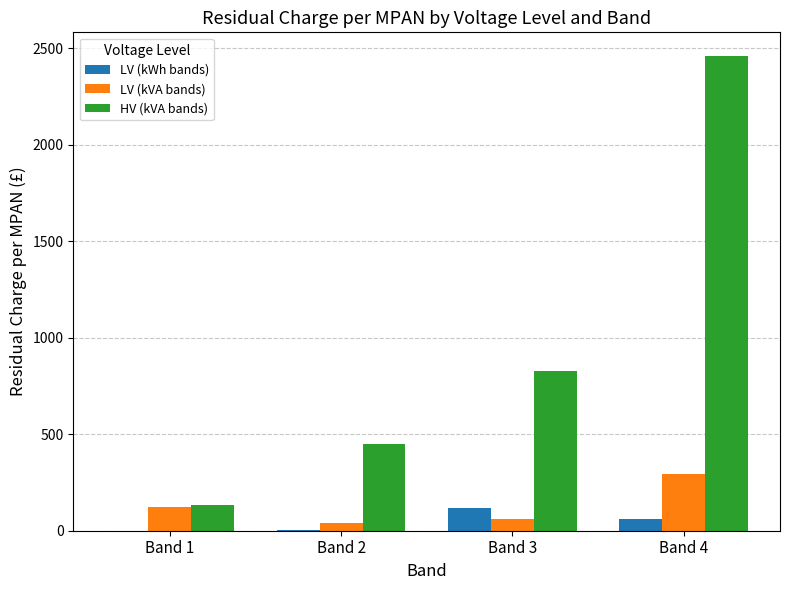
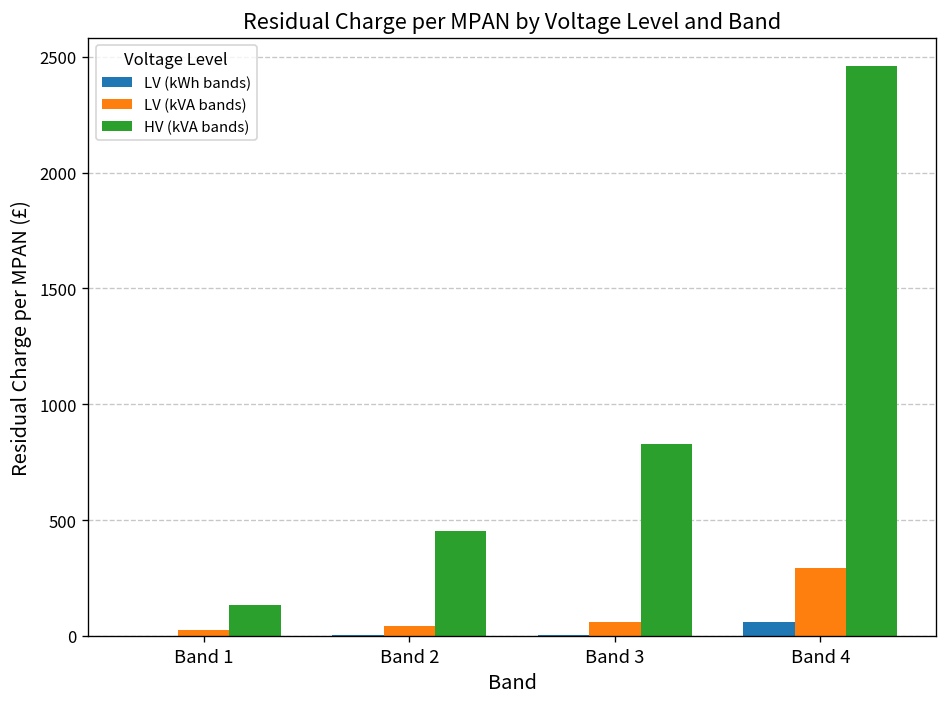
  {
    "LV (kWh bands)": {
-     "Band 3": 120,
+     "Band 3": 10,
      "Band 4": 60
    },
    "LV (kVA bands)": {
-     "Band 1": 120,
+     "Band 1": 30,
      "Band 2": 40,
      "Band 3": 60,
      "Band 4": 290
    },
    "HV (kVA bands)": {
      "Band 1": 130,
      "Band 2": 450,
      "Band 3": 830,
      "Band 4": 2460
    }
  }
